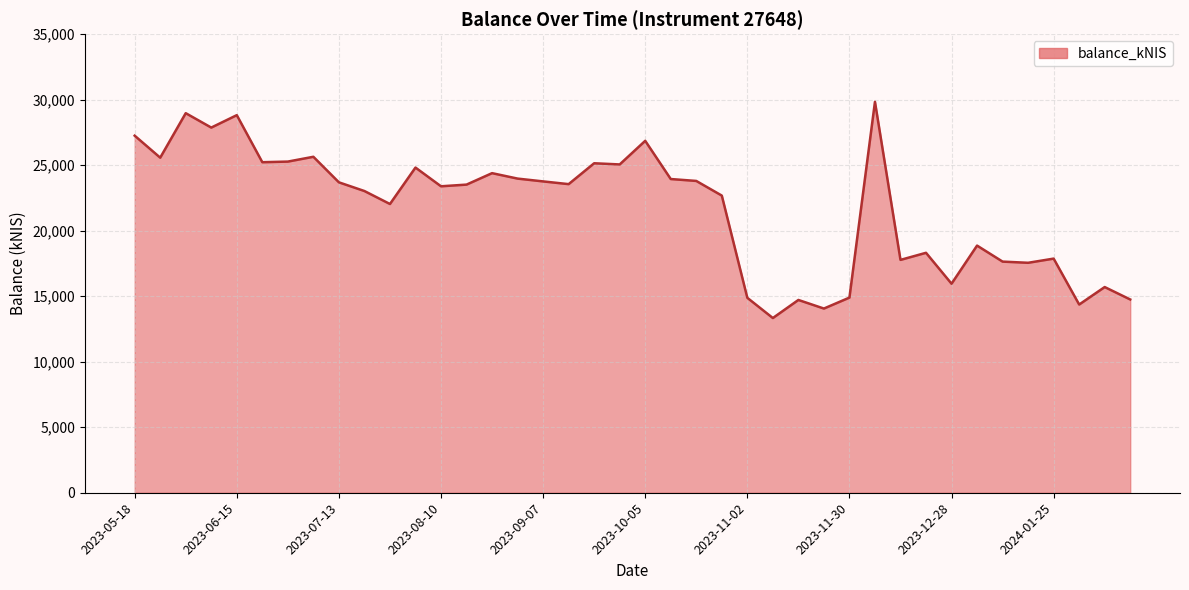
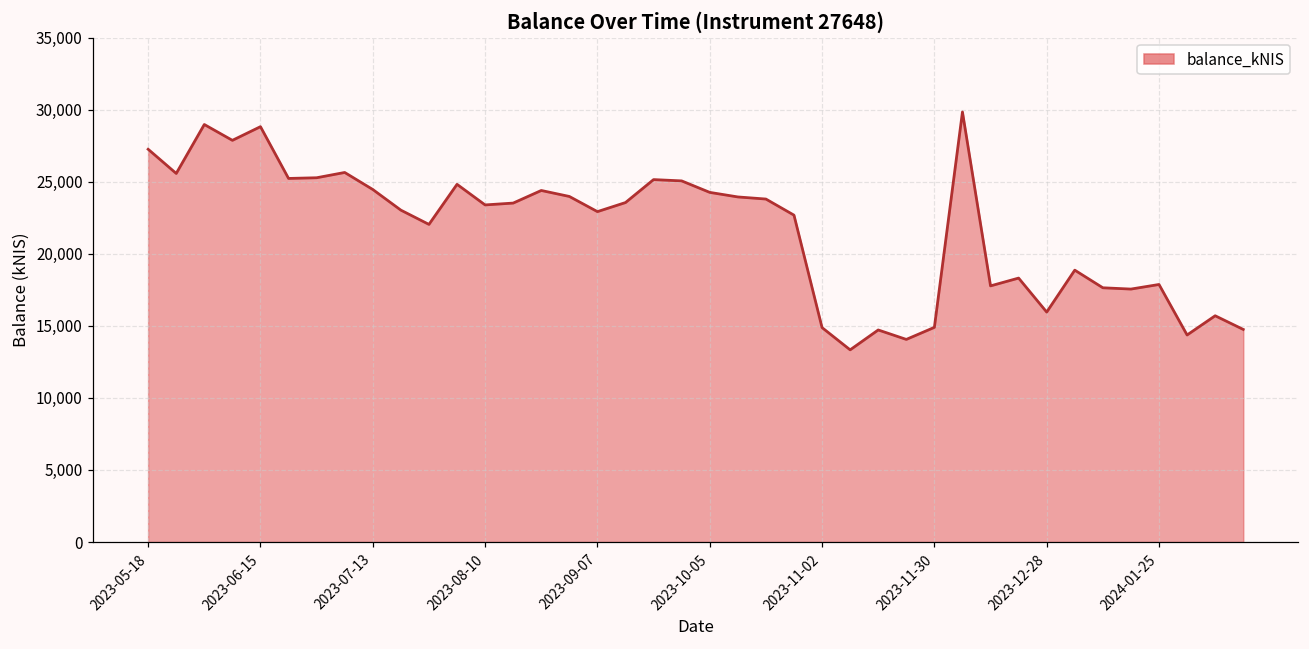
  {
    "2023-05-18": "27,300",
    "2023-06-15": "28,800",
-   "2023-07-13": "23,700",
+   "2023-07-13": "24,500",
    "2023-08-10": "23,400",
-   "2023-09-07": "23,800",
-   "2023-10-05": "26,900",
+   "2023-09-07": "22,900",
+   "2023-10-05": "24,300",
    "2023-11-02": "14,900",
    "2023-11-30": "14,900",
    "2023-12-28": "16,000",
    "2024-01-25": "17,900"
  }
